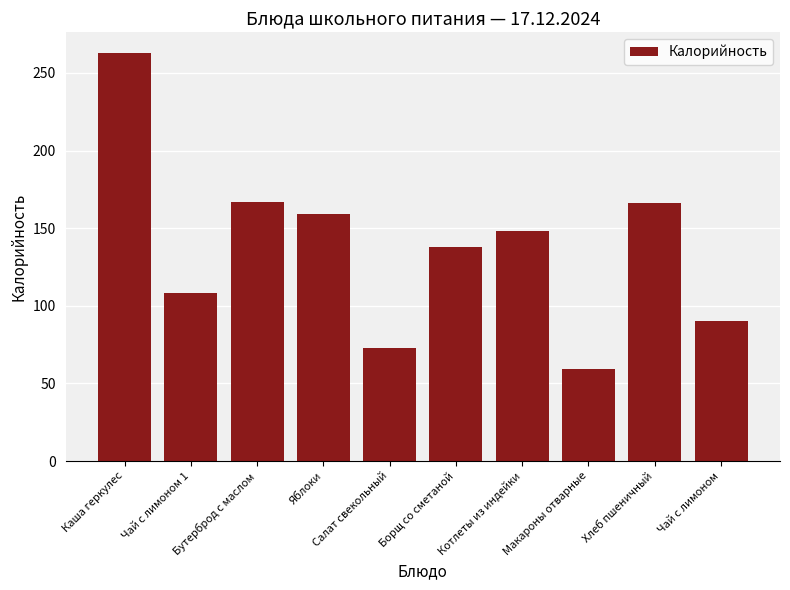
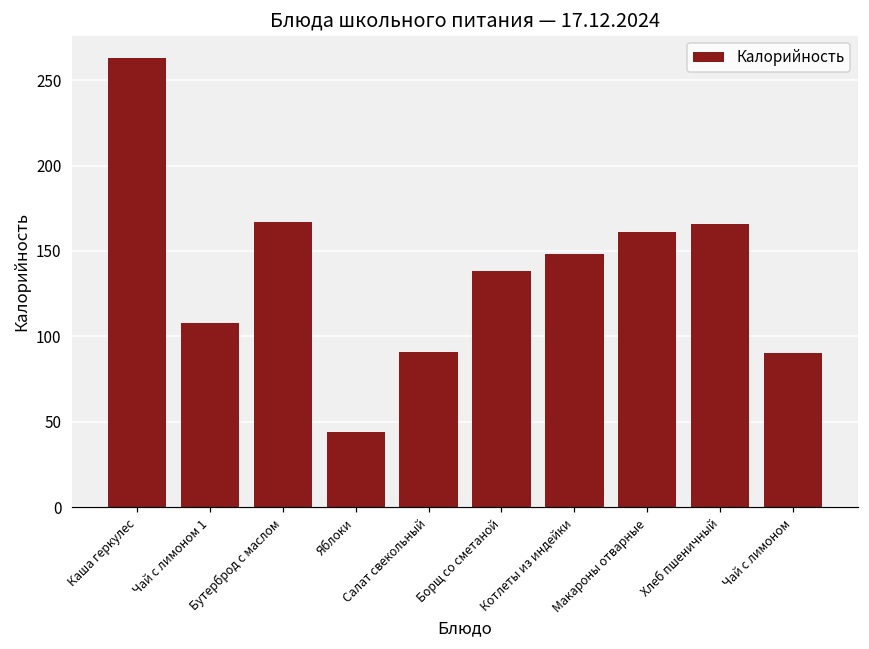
  {
    "Каша геркулес": 263,
    "Чай с лимоном 1": 108,
    "Бутерброд с маслом": 167,
-   "Яблоки": 159,
-   "Салат свекольный": 73,
+   "Яблоки": 44,
+   "Салат свекольный": 91,
    "Борщ со сметаной": 138,
    "Котлеты из индейки": 148,
-   "Макароны отварные": 59,
+   "Макароны отварные": 161,
    "Хлеб пшеничный": 166,
    "Чай с лимоном": 90
  }
